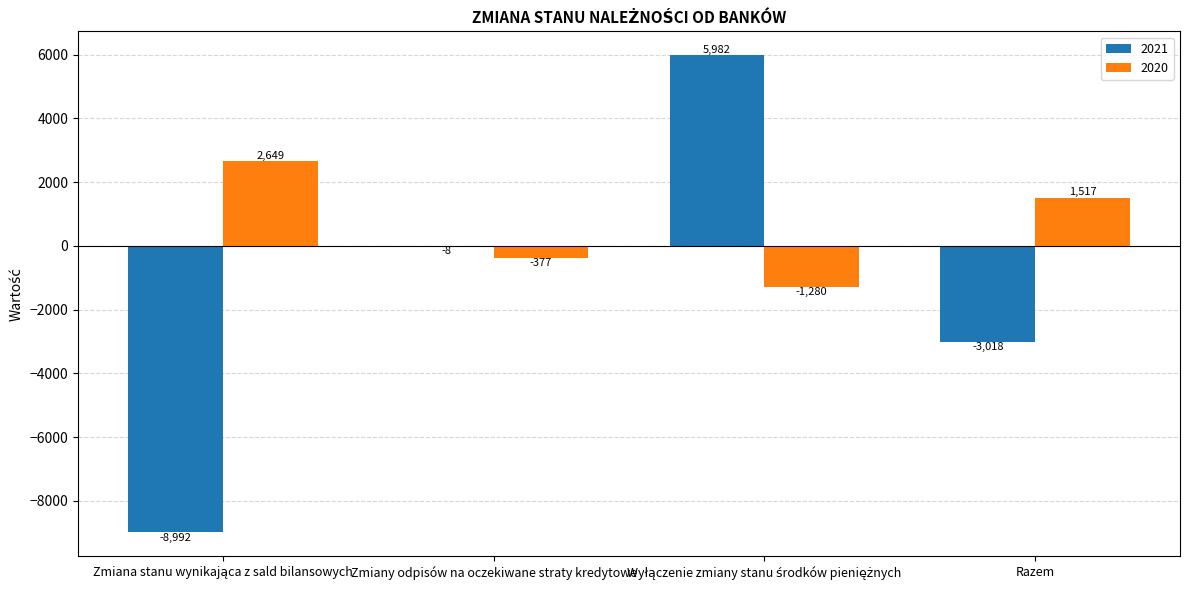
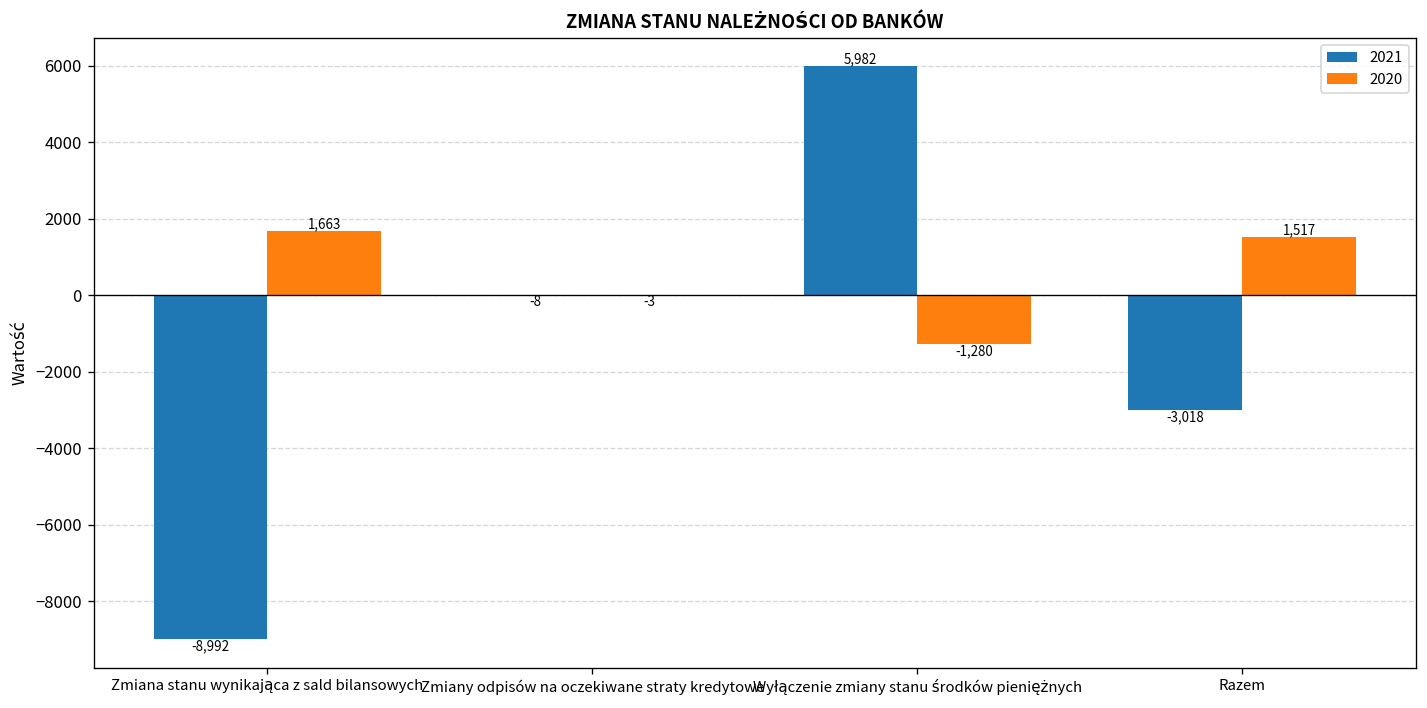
  {
    "2021": {
      "Zmiana stanu wynikająca z sald bilansowych": "-8,992",
      "Zmiany odpisów na oczekiwane straty kredytowe": "-8",
      "Wyłączenie zmiany stanu środków pieniężnych": "5,982",
      "Razem": "-3,018"
    },
    "2020": {
-     "Zmiana stanu wynikająca z sald bilansowych": "2,649",
-     "Zmiany odpisów na oczekiwane straty kredytowe": "-377",
+     "Zmiana stanu wynikająca z sald bilansowych": "1,663",
+     "Zmiany odpisów na oczekiwane straty kredytowe": "-3",
      "Wyłączenie zmiany stanu środków pieniężnych": "-1,280",
      "Razem": "1,517"
    }
  }
